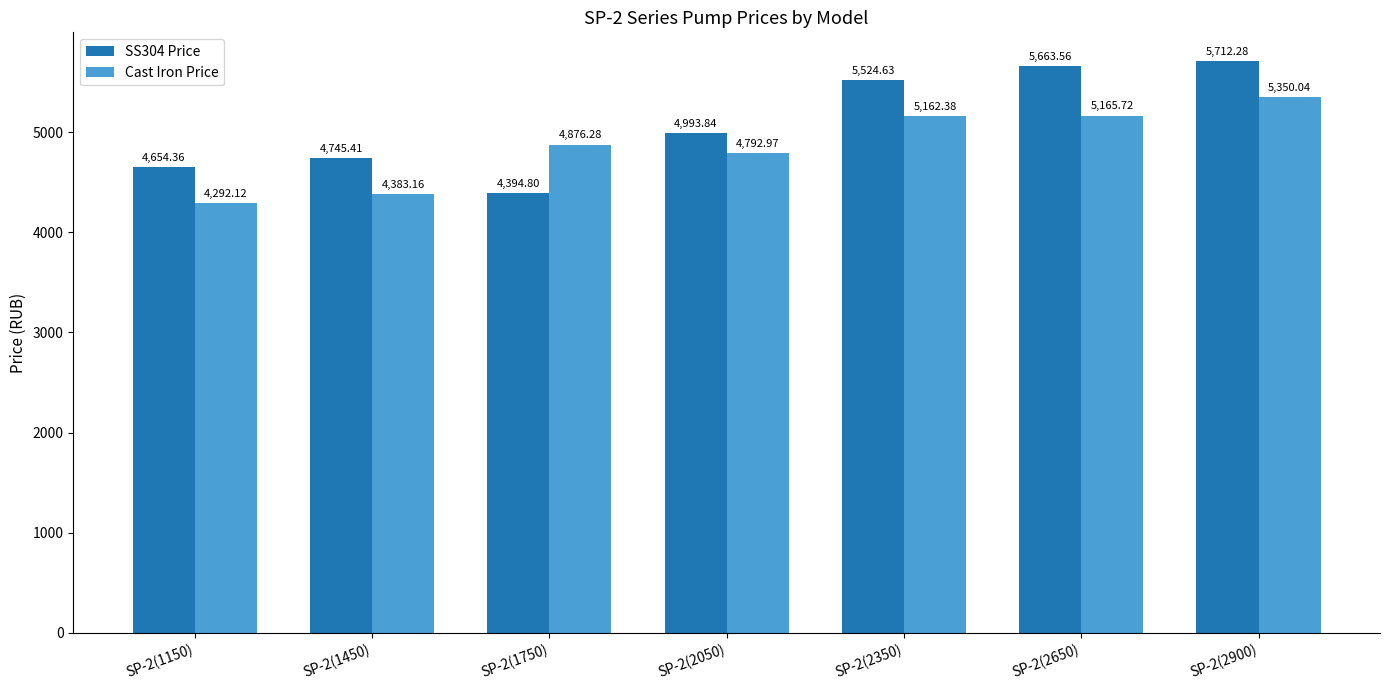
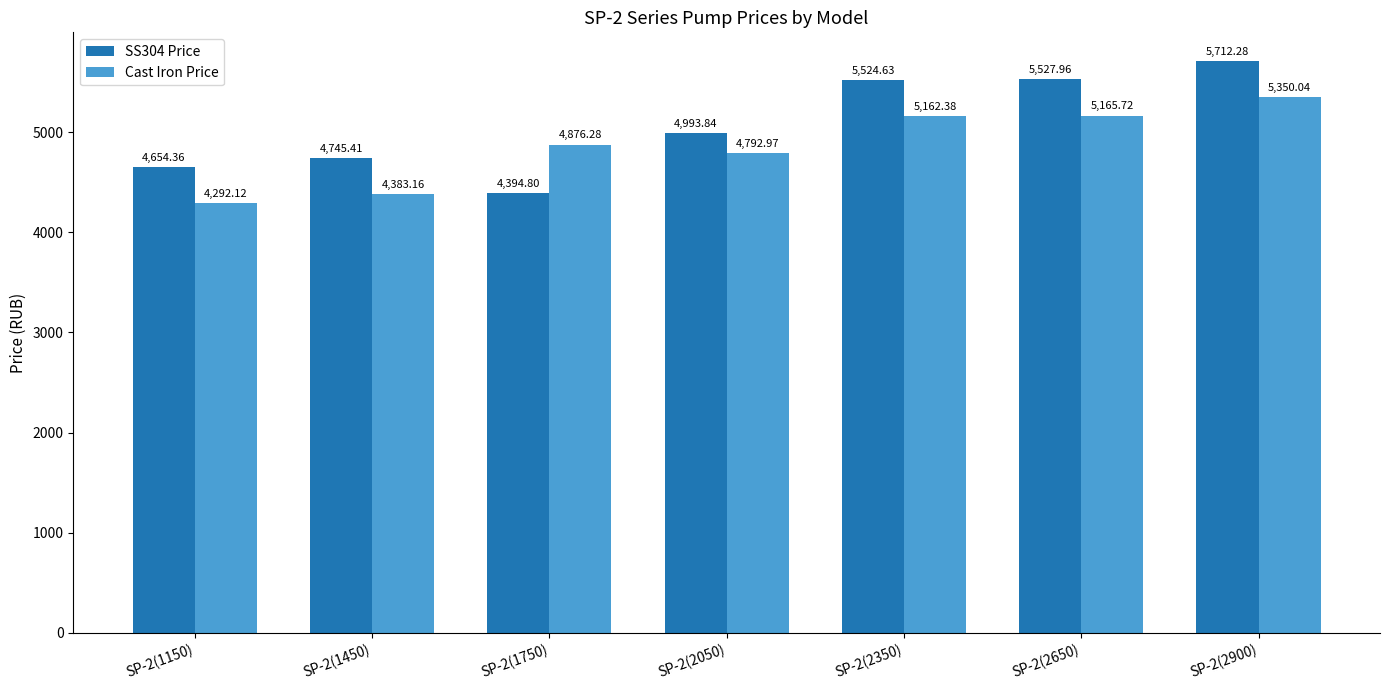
  {
    "SS304 Price": {
      "SP-2(1150)": "4,654.36",
      "SP-2(1450)": "4,745.41",
      "SP-2(1750)": "4,394.80",
      "SP-2(2050)": "4,993.84",
      "SP-2(2350)": "5,524.63",
-     "SP-2(2650)": "5,663.56",
+     "SP-2(2650)": "5,527.96",
      "SP-2(2900)": "5,712.28"
    },
    "Cast Iron Price": {
      "SP-2(1150)": "4,292.12",
      "SP-2(1450)": "4,383.16",
      "SP-2(1750)": "4,876.28",
      "SP-2(2050)": "4,792.97",
      "SP-2(2350)": "5,162.38",
      "SP-2(2650)": "5,165.72",
      "SP-2(2900)": "5,350.04"
    }
  }
